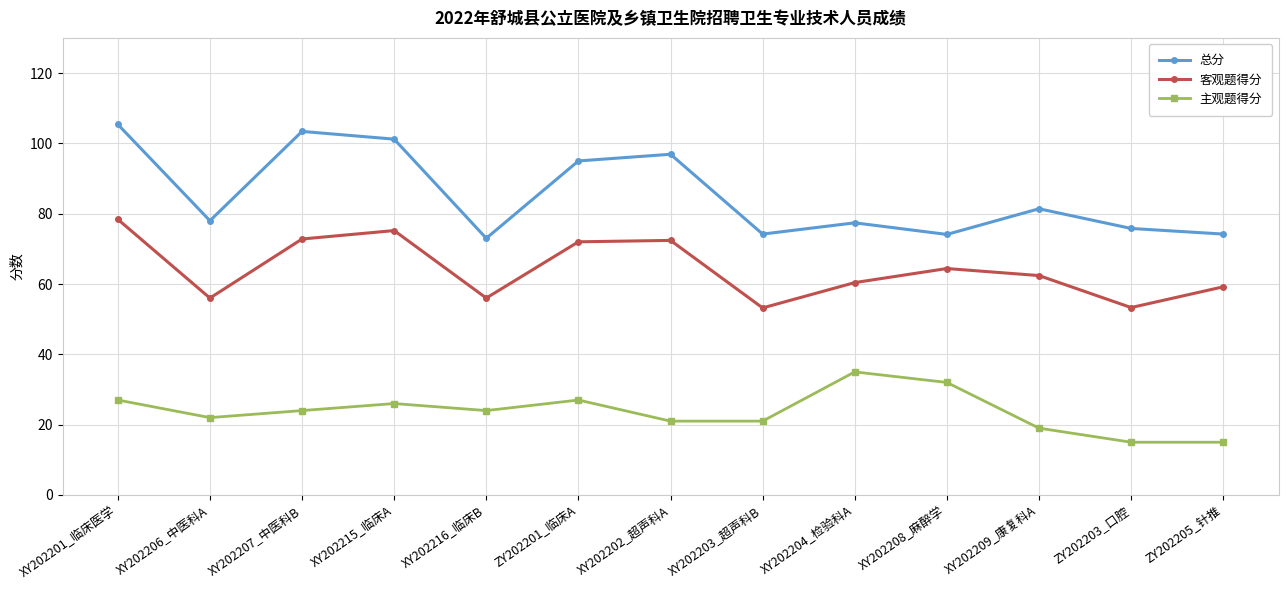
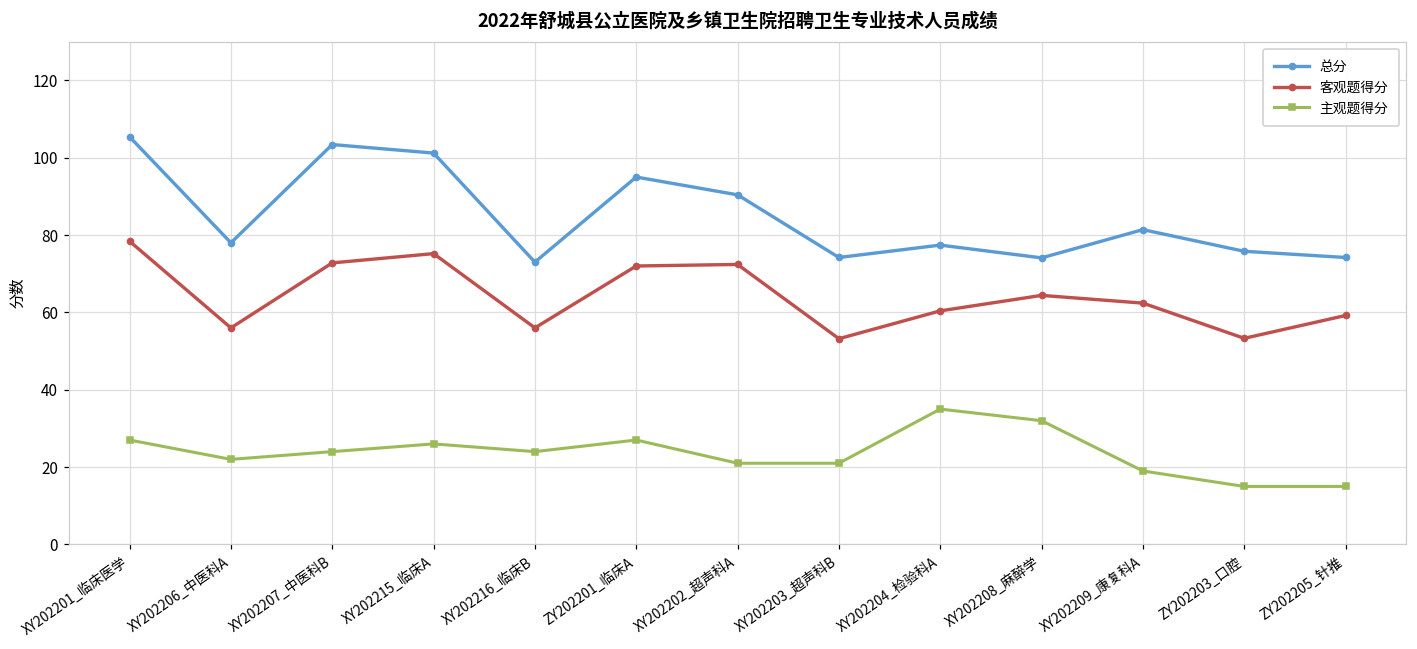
  {
    "总分": {
      "XY202201_临床医学": 105,
      "XY202206_中医科A": 78,
      "XY202207_中医科B": 103,
      "XY202215_临床A": 101,
      "XY202216_临床B": 73,
      "ZY202201_临床A": 95,
-     "XY202202_超声科A": 97,
+     "XY202202_超声科A": 90,
      "XY202203_超声科B": 74,
      "XY202204_检验科A": 77,
      "XY202208_麻醉学": 74,
      "XY202209_康复科A": 81,
      "ZY202203_口腔": 76,
      "ZY202205_针推": 74
    },
    "客观题得分": {
      "XY202201_临床医学": 78,
      "XY202206_中医科A": 56,
      "XY202207_中医科B": 73,
      "XY202215_临床A": 75,
      "XY202216_临床B": 56,
      "ZY202201_临床A": 72,
      "XY202202_超声科A": 72,
      "XY202203_超声科B": 53,
      "XY202204_检验科A": 60,
      "XY202208_麻醉学": 64,
      "XY202209_康复科A": 62,
      "ZY202203_口腔": 53,
      "ZY202205_针推": 59
    },
    "主观题得分": {
      "XY202201_临床医学": 27,
      "XY202206_中医科A": 22,
      "XY202207_中医科B": 24,
      "XY202215_临床A": 26,
      "XY202216_临床B": 24,
      "ZY202201_临床A": 27,
      "XY202202_超声科A": 21,
      "XY202203_超声科B": 21,
      "XY202204_检验科A": 35,
      "XY202208_麻醉学": 32,
      "XY202209_康复科A": 19,
      "ZY202203_口腔": 15,
      "ZY202205_针推": 15
    }
  }
